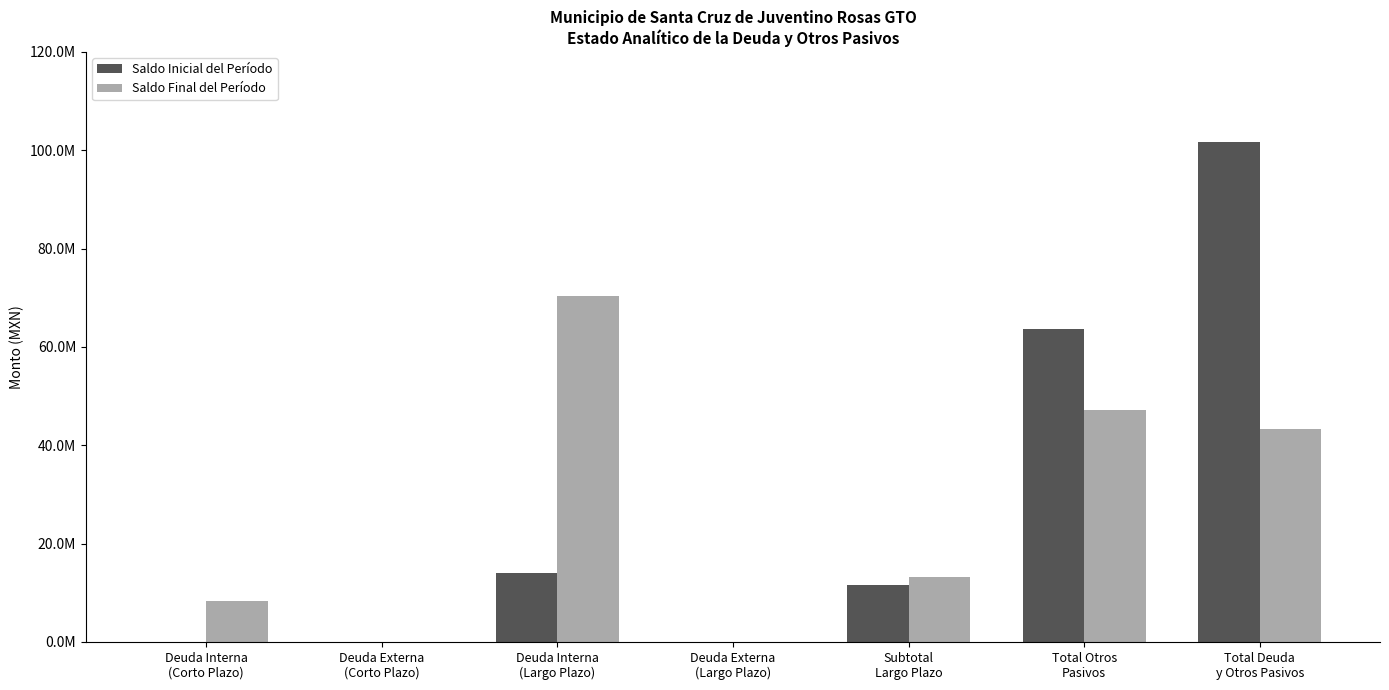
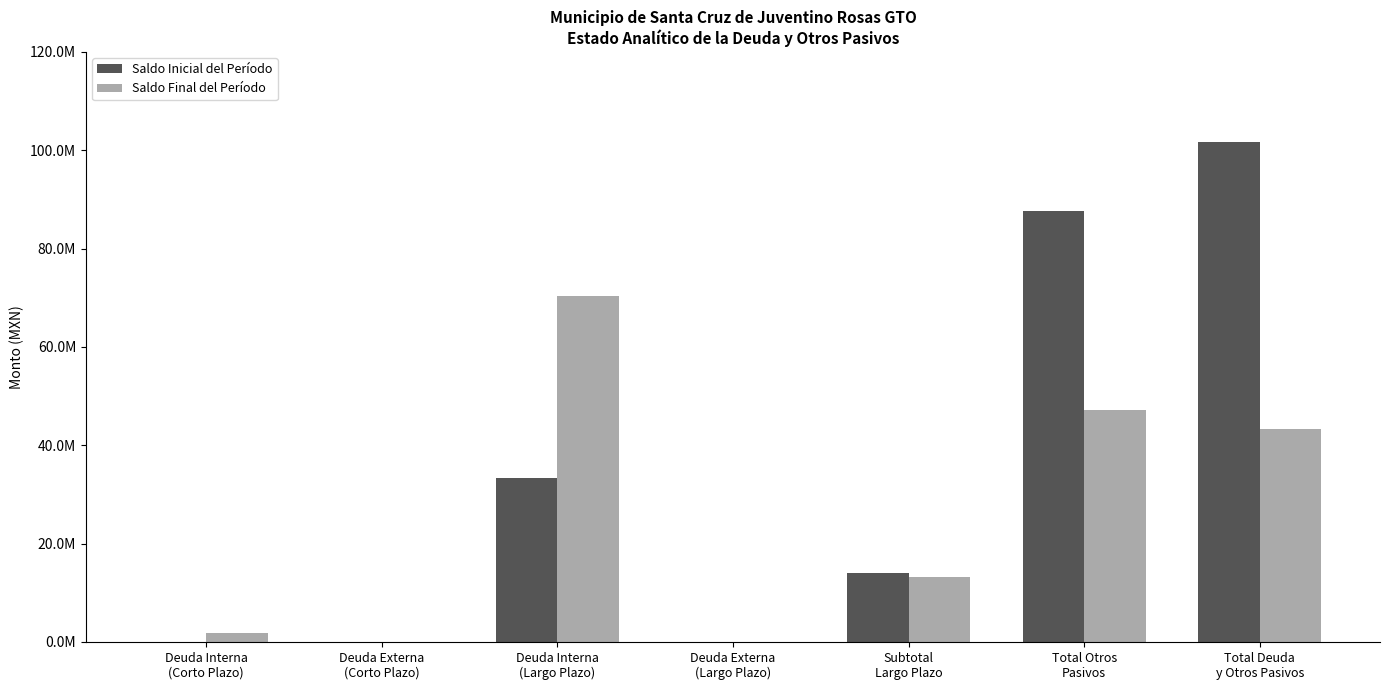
  {
    "Saldo Inicial del Período": {
      "Deuda Interna (Corto Plazo)": 0,
      "Deuda Externa (Corto Plazo)": 0,
-     "Deuda Interna (Largo Plazo)": 14000000,
+     "Deuda Interna (Largo Plazo)": 33000000,
      "Deuda Externa (Largo Plazo)": 0,
-     "Subtotal Largo Plazo": 12000000,
-     "Total Otros Pasivos": 64000000,
+     "Subtotal Largo Plazo": 14000000,
+     "Total Otros Pasivos": 88000000,
      "Total Deuda y Otros Pasivos": 102000000
    },
    "Saldo Final del Período": {
-     "Deuda Interna (Corto Plazo)": 8000000,
+     "Deuda Interna (Corto Plazo)": 2000000,
      "Deuda Externa (Corto Plazo)": 0,
      "Deuda Interna (Largo Plazo)": 70000000,
      "Deuda Externa (Largo Plazo)": 0,
      "Subtotal Largo Plazo": 13000000,
      "Total Otros Pasivos": 47000000,
      "Total Deuda y Otros Pasivos": 43000000
    }
  }
